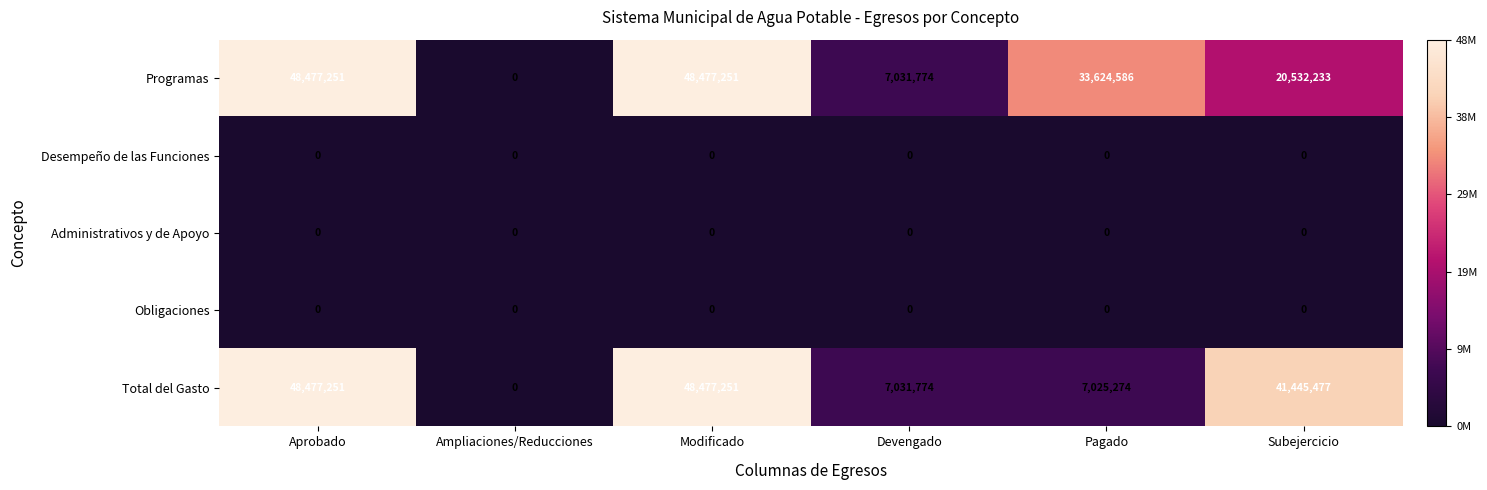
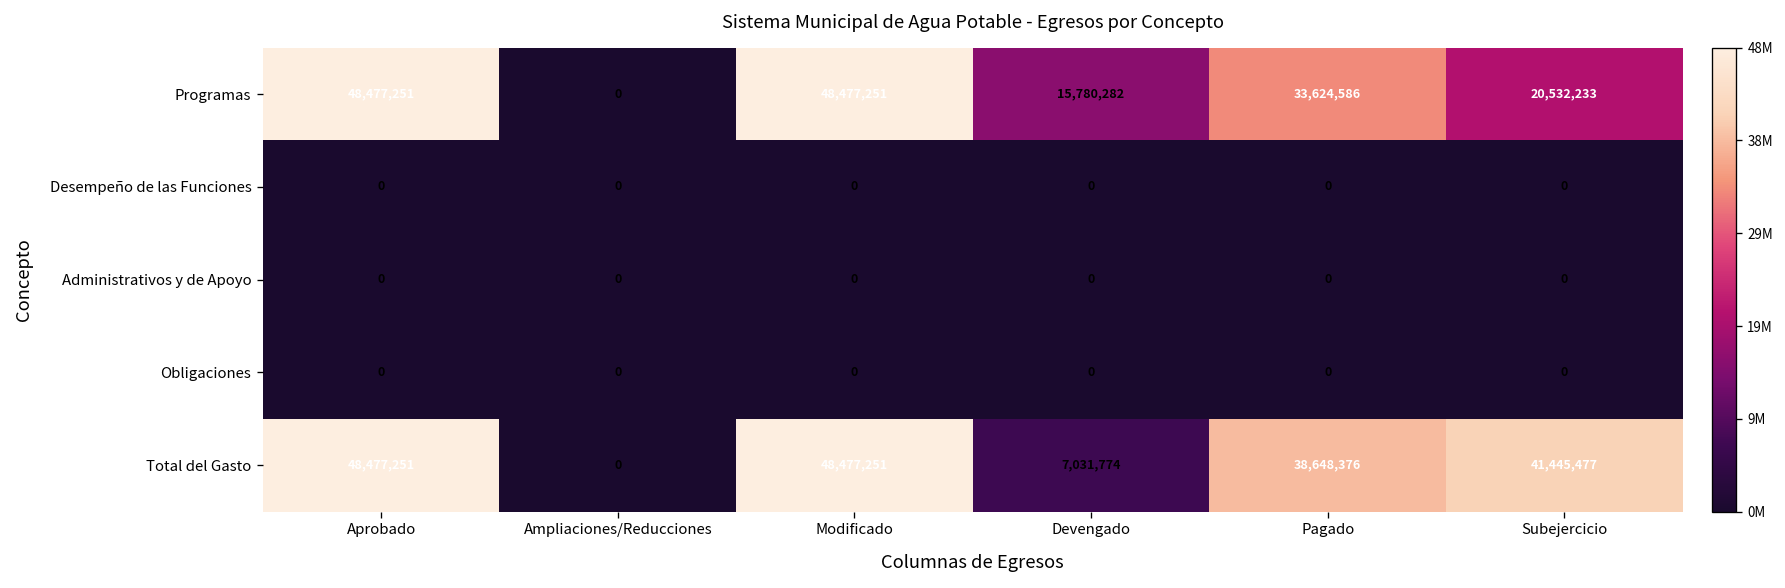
  {
    "Programas": {
-     "Devengado": "7,031,774",
+     "Devengado": "15,780,282",
      "Pagado": "33,624,586",
      "Subejercicio": "20,532,233"
    },
    "Total del Gasto": {
      "Devengado": "7,031,774",
-     "Pagado": "7,025,274",
+     "Pagado": "38,648,376",
      "Subejercicio": "41,445,477"
    }
  }
